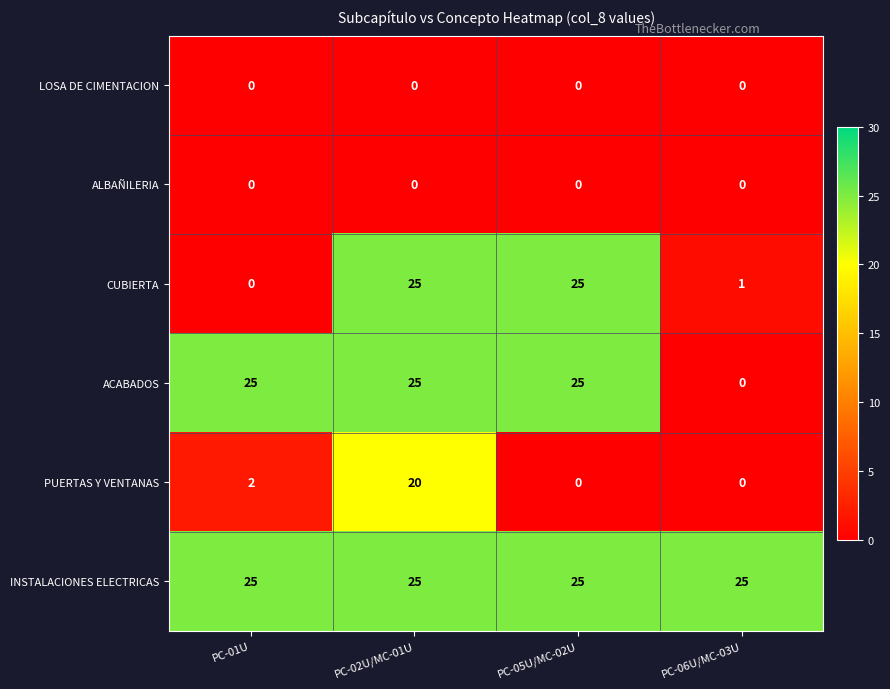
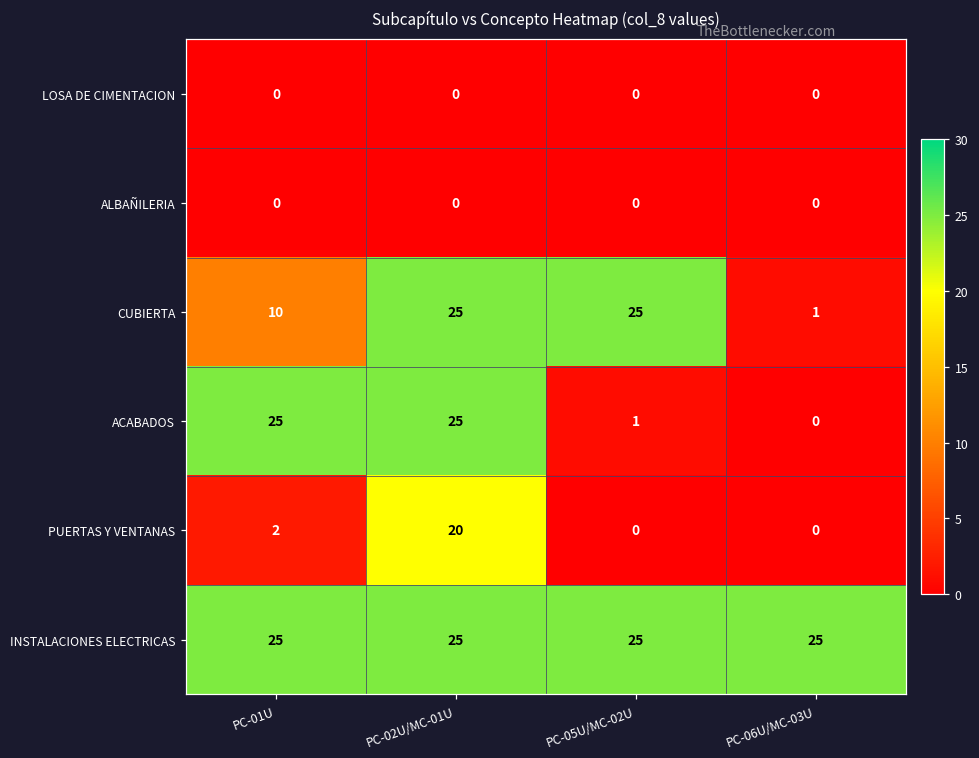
  {
    "LOSA DE CIMENTACION": {
      "PC-01U": 0,
      "PC-02U/MC-01U": 0,
      "PC-05U/MC-02U": 0,
      "PC-06U/MC-03U": 0
    },
    "ALBAÑILERIA": {
      "PC-01U": 0,
      "PC-02U/MC-01U": 0,
      "PC-05U/MC-02U": 0,
      "PC-06U/MC-03U": 0
    },
    "CUBIERTA": {
-     "PC-01U": 0,
+     "PC-01U": 10,
      "PC-02U/MC-01U": 25,
      "PC-05U/MC-02U": 25,
      "PC-06U/MC-03U": 1
    },
    "ACABADOS": {
      "PC-01U": 25,
      "PC-02U/MC-01U": 25,
-     "PC-05U/MC-02U": 25,
+     "PC-05U/MC-02U": 1,
      "PC-06U/MC-03U": 0
    },
    "PUERTAS Y VENTANAS": {
      "PC-01U": 2,
      "PC-02U/MC-01U": 20,
      "PC-05U/MC-02U": 0,
      "PC-06U/MC-03U": 0
    },
    "INSTALACIONES ELECTRICAS": {
      "PC-01U": 25,
      "PC-02U/MC-01U": 25,
      "PC-05U/MC-02U": 25,
      "PC-06U/MC-03U": 25
    }
  }
